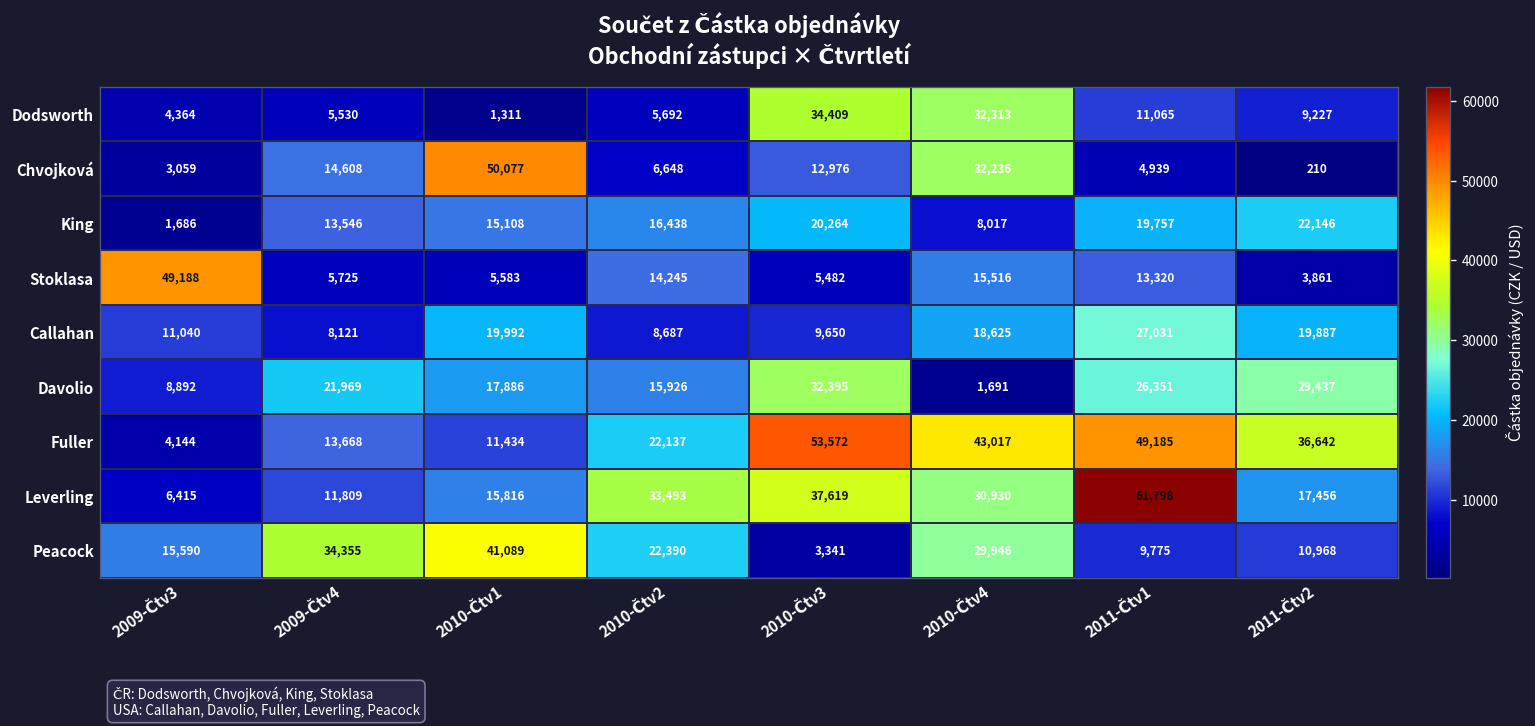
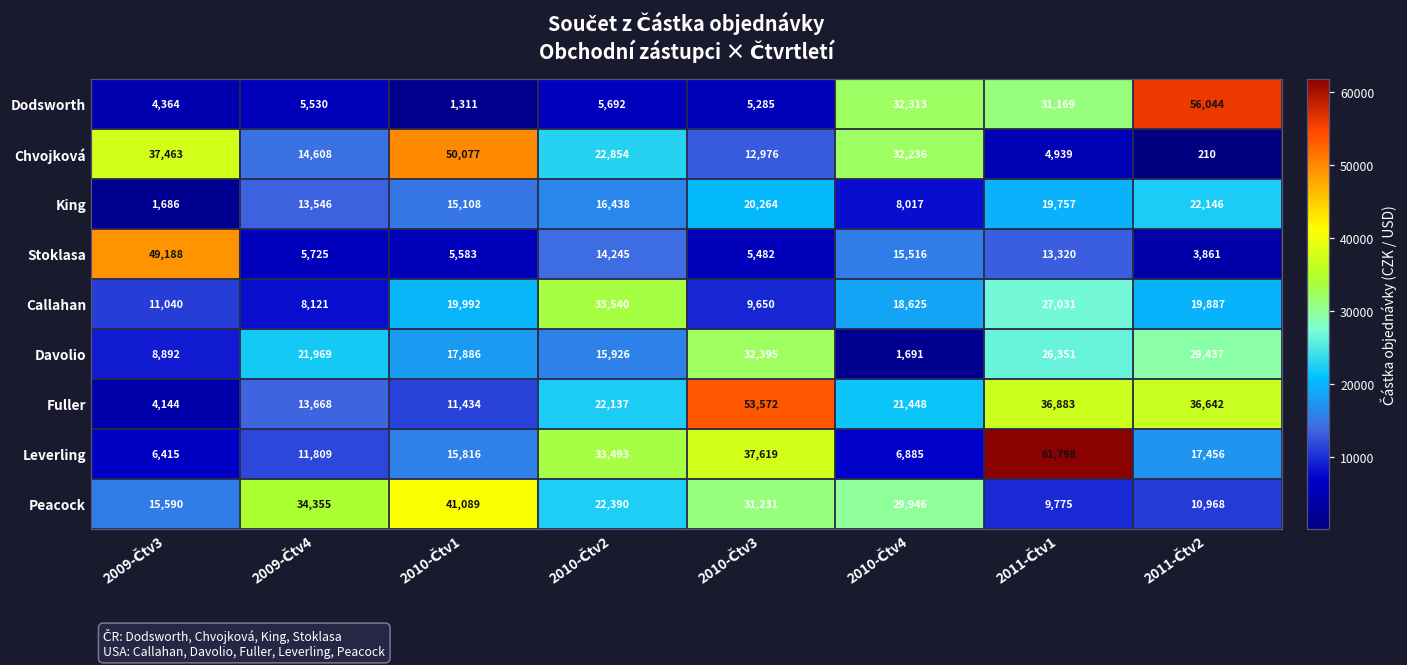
  {
    "Dodsworth": {
      "2009-Čtv3": "4,364",
      "2009-Čtv4": "5,530",
      "2010-Čtv1": "1,311",
      "2010-Čtv2": "5,692",
-     "2010-Čtv3": "34,409",
+     "2010-Čtv3": "5,285",
      "2010-Čtv4": "32,313",
-     "2011-Čtv1": "11,065",
-     "2011-Čtv2": "9,227"
+     "2011-Čtv1": "31,169",
+     "2011-Čtv2": "56,044"
    },
    "Chvojková": {
-     "2009-Čtv3": "3,059",
+     "2009-Čtv3": "37,463",
      "2009-Čtv4": "14,608",
      "2010-Čtv1": "50,077",
-     "2010-Čtv2": "6,648",
+     "2010-Čtv2": "22,854",
      "2010-Čtv3": "12,976",
      "2010-Čtv4": "32,236",
      "2011-Čtv1": "4,939",
      "2011-Čtv2": "210"
    },
    "King": {
      "2009-Čtv3": "1,686",
      "2009-Čtv4": "13,546",
      "2010-Čtv1": "15,108",
      "2010-Čtv2": "16,438",
      "2010-Čtv3": "20,264",
      "2010-Čtv4": "8,017",
      "2011-Čtv1": "19,757",
      "2011-Čtv2": "22,146"
    },
    "Stoklasa": {
      "2009-Čtv3": "49,188",
      "2009-Čtv4": "5,725",
      "2010-Čtv1": "5,583",
      "2010-Čtv2": "14,245",
      "2010-Čtv3": "5,482",
      "2010-Čtv4": "15,516",
      "2011-Čtv1": "13,320",
      "2011-Čtv2": "3,861"
    },
    "Callahan": {
      "2009-Čtv3": "11,040",
      "2009-Čtv4": "8,121",
      "2010-Čtv1": "19,992",
-     "2010-Čtv2": "8,687",
+     "2010-Čtv2": "33,540",
      "2010-Čtv3": "9,650",
      "2010-Čtv4": "18,625",
      "2011-Čtv1": "27,031",
      "2011-Čtv2": "19,887"
    },
    "Davolio": {
      "2009-Čtv3": "8,892",
      "2009-Čtv4": "21,969",
      "2010-Čtv1": "17,886",
      "2010-Čtv2": "15,926",
      "2010-Čtv3": "32,395",
      "2010-Čtv4": "1,691",
      "2011-Čtv1": "26,351",
      "2011-Čtv2": "29,437"
    },
    "Fuller": {
      "2009-Čtv3": "4,144",
      "2009-Čtv4": "13,668",
      "2010-Čtv1": "11,434",
      "2010-Čtv2": "22,137",
      "2010-Čtv3": "53,572",
-     "2010-Čtv4": "43,017",
-     "2011-Čtv1": "49,185",
+     "2010-Čtv4": "21,448",
+     "2011-Čtv1": "36,883",
      "2011-Čtv2": "36,642"
    },
    "Leverling": {
      "2009-Čtv3": "6,415",
      "2009-Čtv4": "11,809",
      "2010-Čtv1": "15,816",
      "2010-Čtv2": "33,493",
      "2010-Čtv3": "37,619",
-     "2010-Čtv4": "30,930",
+     "2010-Čtv4": "6,885",
      "2011-Čtv1": "61,798",
      "2011-Čtv2": "17,456"
    },
    "Peacock": {
      "2009-Čtv3": "15,590",
      "2009-Čtv4": "34,355",
      "2010-Čtv1": "41,089",
      "2010-Čtv2": "22,390",
-     "2010-Čtv3": "3,341",
+     "2010-Čtv3": "31,231",
      "2010-Čtv4": "29,946",
      "2011-Čtv1": "9,775",
      "2011-Čtv2": "10,968"
    }
  }
